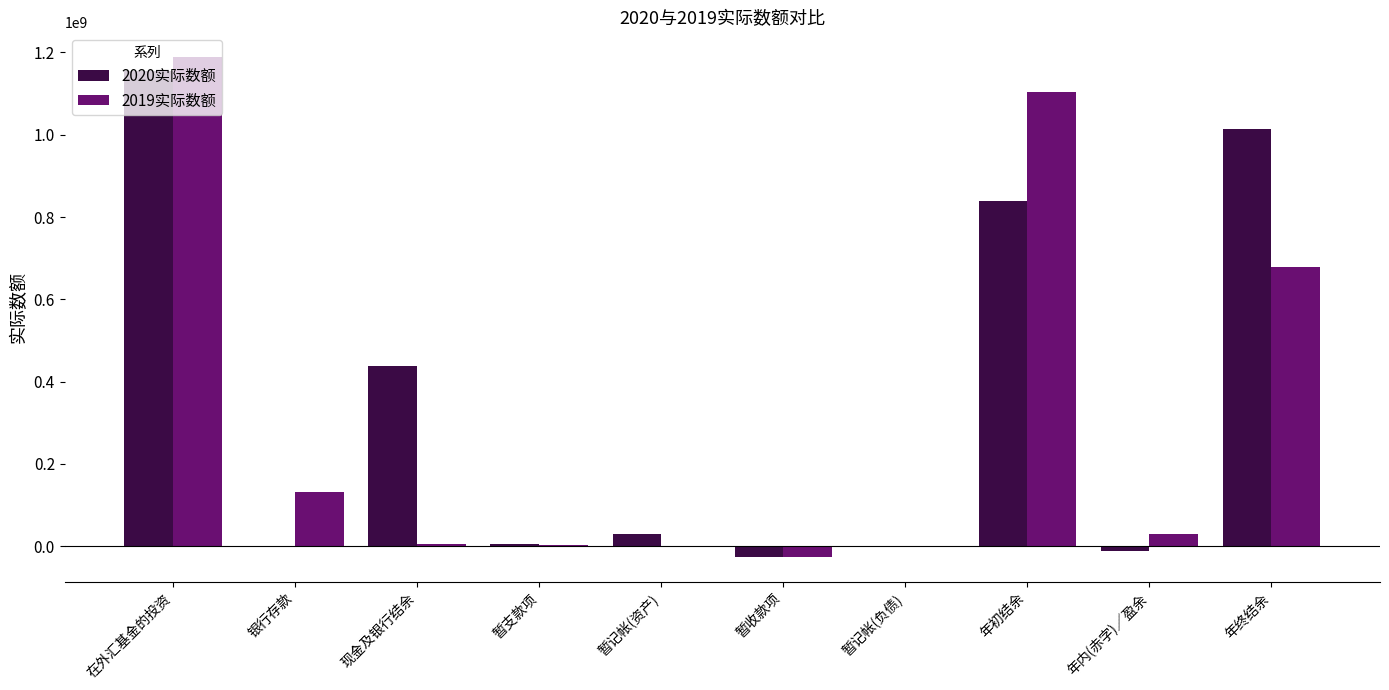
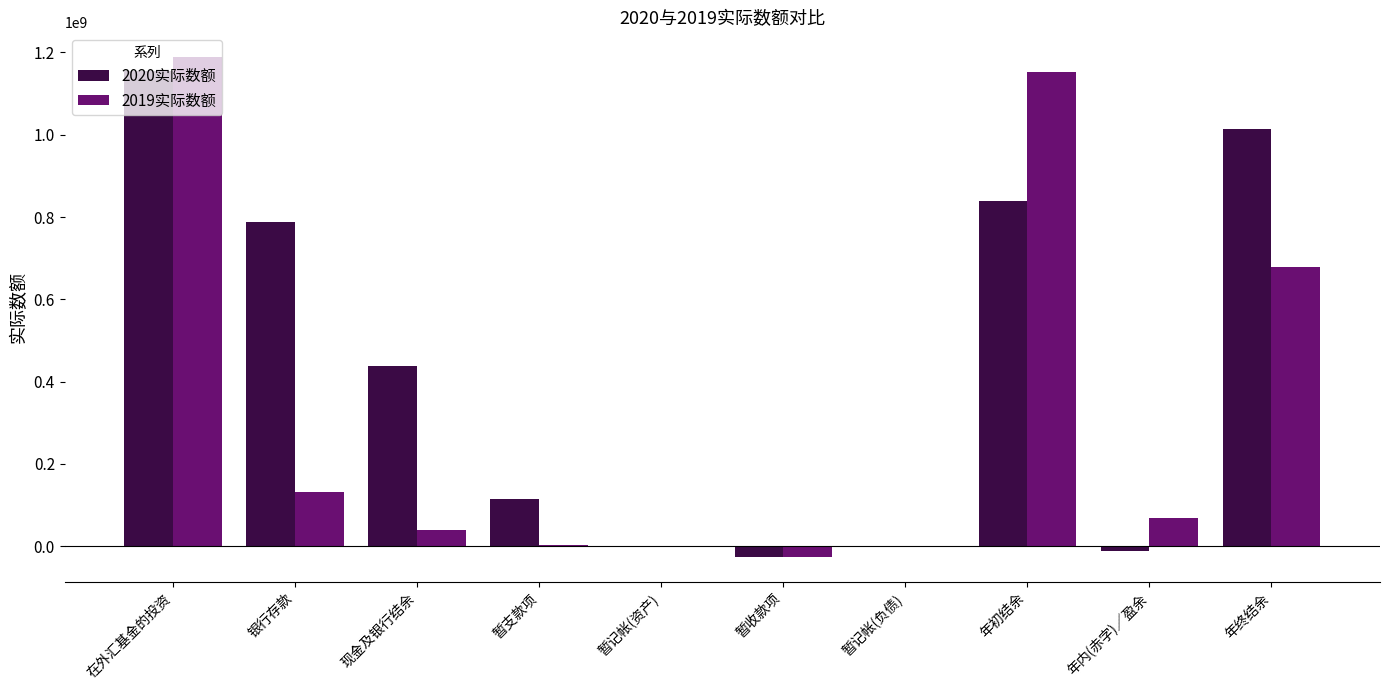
  {
    "2020实际数额": {
-     "银行存款": 0,
+     "银行存款": 790000000,
      "现金及银行结余": 440000000,
-     "暂支款项": 0,
-     "暂记帐(资产)": 30000000,
+     "暂支款项": 110000000,
+     "暂记帐(资产)": 0,
      "暂收款项": -30000000,
      "年初结余": 840000000,
      "年内(赤字)／盈余": -10000000,
      "年终结余": 1010000000
    },
    "2019实际数额": {
      "银行存款": 130000000,
-     "现金及银行结余": 0,
+     "现金及银行结余": 40000000,
      "暂收款项": -30000000,
-     "年初结余": 1100000000,
-     "年内(赤字)／盈余": 30000000,
+     "年初结余": 1150000000,
+     "年内(赤字)／盈余": 70000000,
      "年终结余": 680000000
    }
  }
